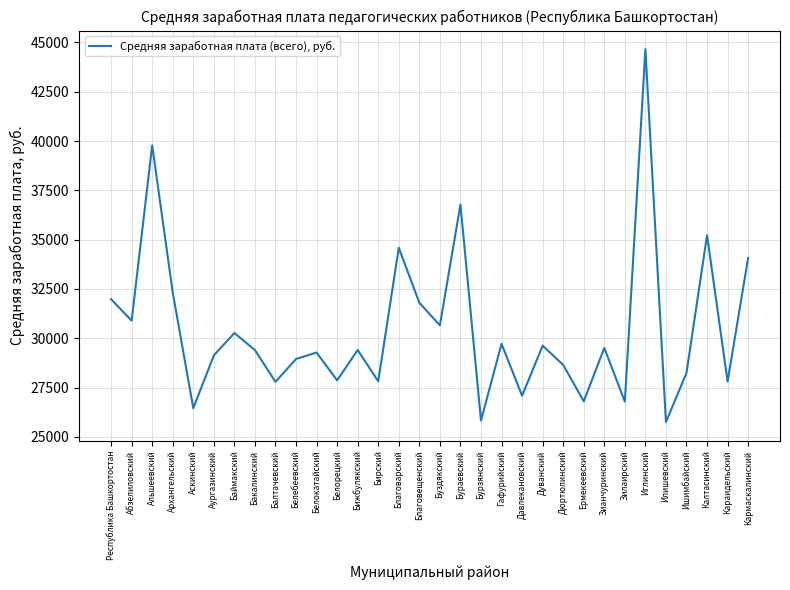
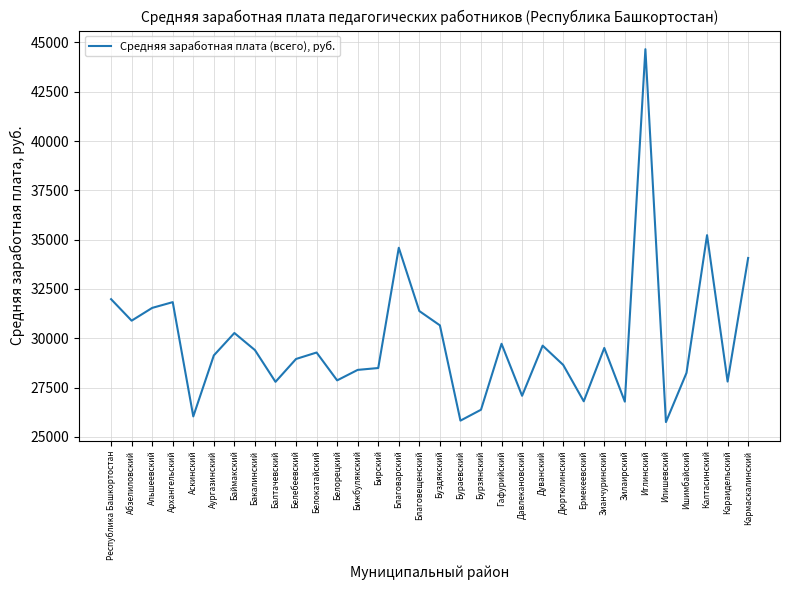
  {
    "Республика Башкортостан": 32000,
    "Абзелиловский": 30900,
-   "Альшеевский": 39800,
-   "Архангельский": 32300,
-   "Аскинский": 26500,
+   "Альшеевский": 31500,
+   "Архангельский": 31800,
+   "Аскинский": 26000,
    "Аургазинский": 29100,
    "Баймакский": 30300,
    "Бакалинский": 29400,
    "Балтачевский": 27800,
    "Белебеевский": 28900,
    "Белокатайский": 29300,
    "Белорецкий": 27900,
-   "Бижбулякский": 29400,
-   "Бирский": 27800,
+   "Бижбулякский": 28400,
+   "Бирский": 28500,
    "Благоварский": 34600,
-   "Благовещенский": 31800,
+   "Благовещенский": 31400,
    "Буздякский": 30700,
-   "Бураевский": 36800,
-   "Бурзянский": 25800,
+   "Бураевский": 25800,
+   "Бурзянский": 26400,
    "Гафурийский": 29700,
    "Давлекановский": 27100,
    "Дуванский": 29600,
    "Дюртюлинский": 28600,
    "Ермекеевский": 26800,
    "Зианчуринский": 29500,
    "Зилаирский": 26800,
    "Иглинский": 44700,
    "Илишевский": 25700,
    "Ишимбайский": 28200,
    "Калтасинский": 35200,
    "Караидельский": 27800,
    "Кармаскалинский": 34100
  }
